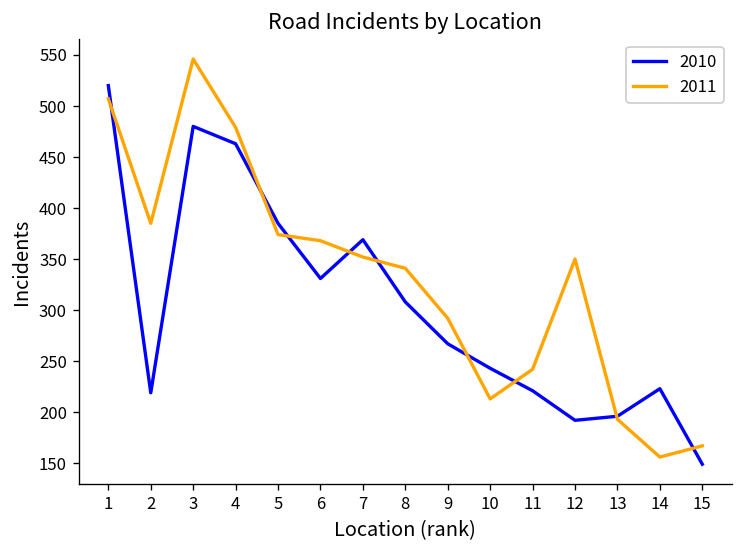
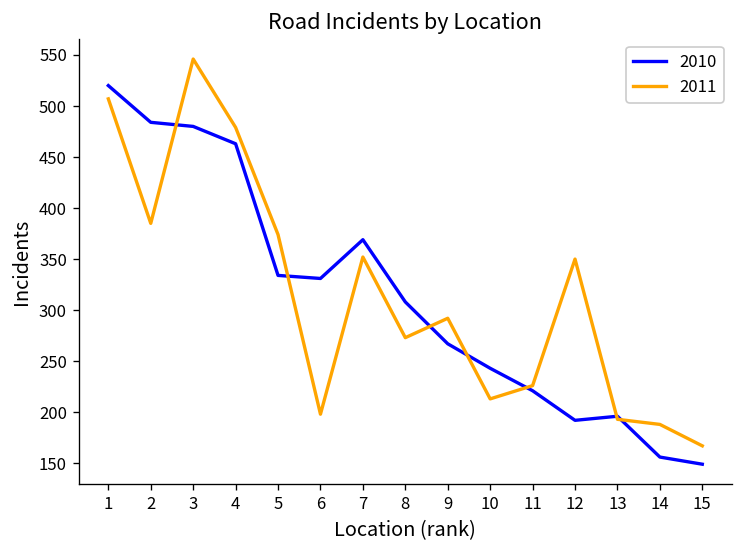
  {
    "2010": {
      "1": 520,
-     "2": 220,
+     "2": 480,
      "3": 480,
      "4": 460,
-     "5": 390,
+     "5": 330,
      "6": 330,
      "7": 370,
      "8": 310,
      "9": 270,
      "10": 240,
      "11": 220,
      "12": 190,
-     "14": 220,
+     "14": 160,
      "15": 150
    },
    "2011": {
      "1": 510,
      "2": 390,
      "3": 550,
      "4": 480,
      "5": 370,
-     "6": 370,
+     "6": 200,
      "7": 350,
-     "8": 340,
+     "8": 270,
      "9": 290,
      "10": 210,
-     "11": 240,
+     "11": 230,
      "12": 350,
-     "14": 160,
+     "14": 190,
      "15": 170
    }
  }
